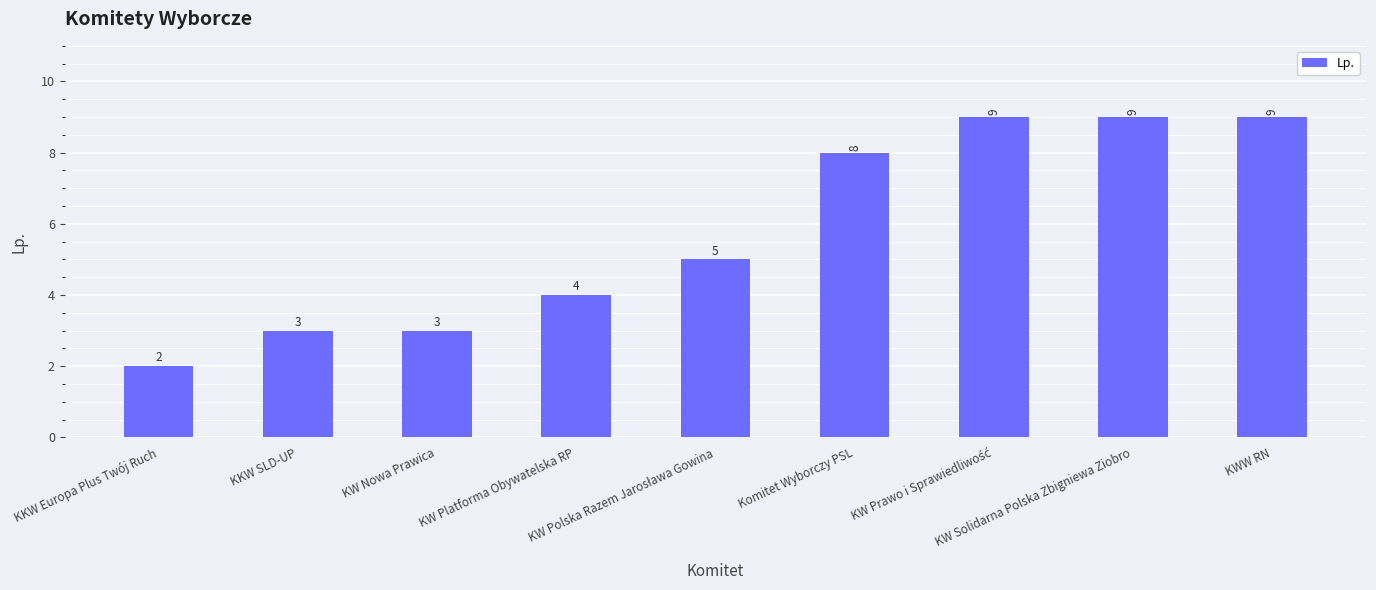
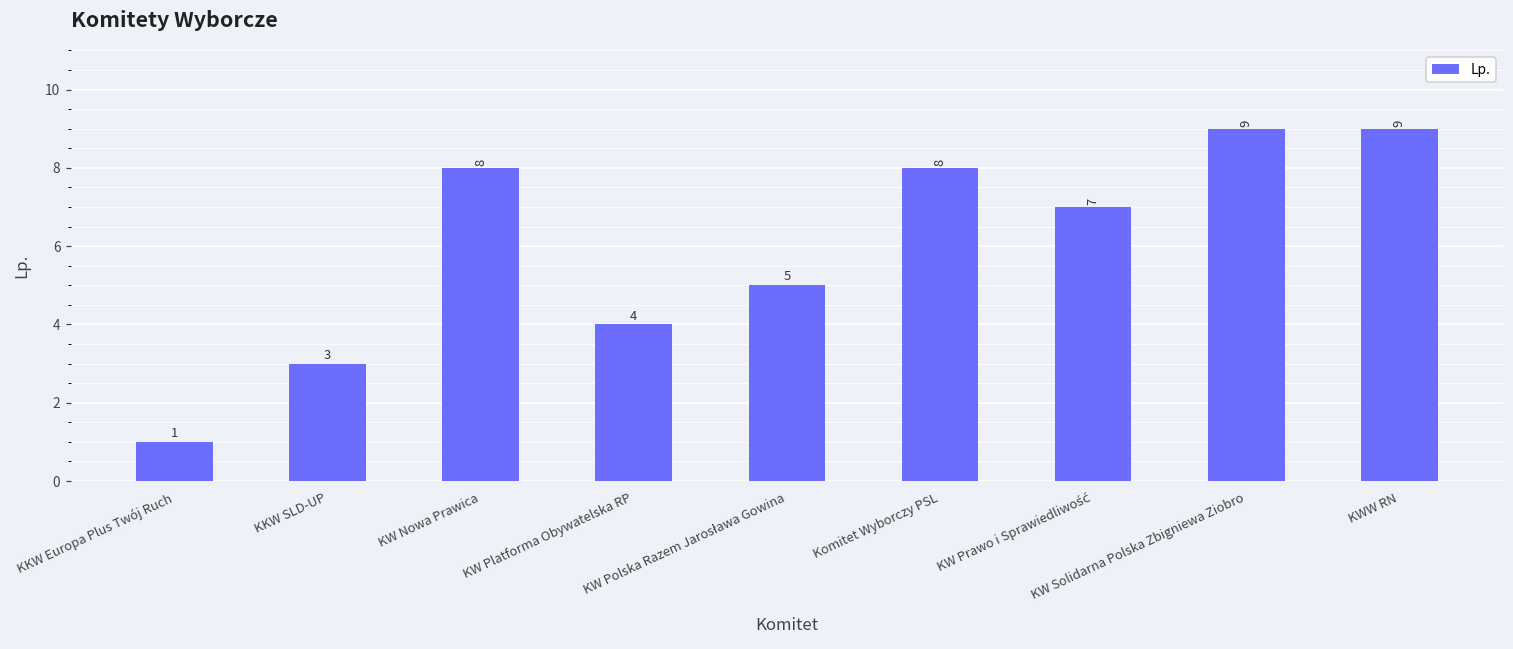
  {
-   "KKW Europa Plus Twój Ruch": 2,
+   "KKW Europa Plus Twój Ruch": 1,
    "KKW SLD-UP": 3,
-   "KW Nowa Prawica": 3,
+   "KW Nowa Prawica": 8,
    "KW Platforma Obywatelska RP": 4,
    "KW Polska Razem Jarosława Gowina": 5,
    "Komitet Wyborczy PSL": 8,
-   "KW Prawo i Sprawiedliwość": 9,
+   "KW Prawo i Sprawiedliwość": 7,
    "KW Solidarna Polska Zbigniewa Ziobro": 9,
    "KWW RN": 9
  }
